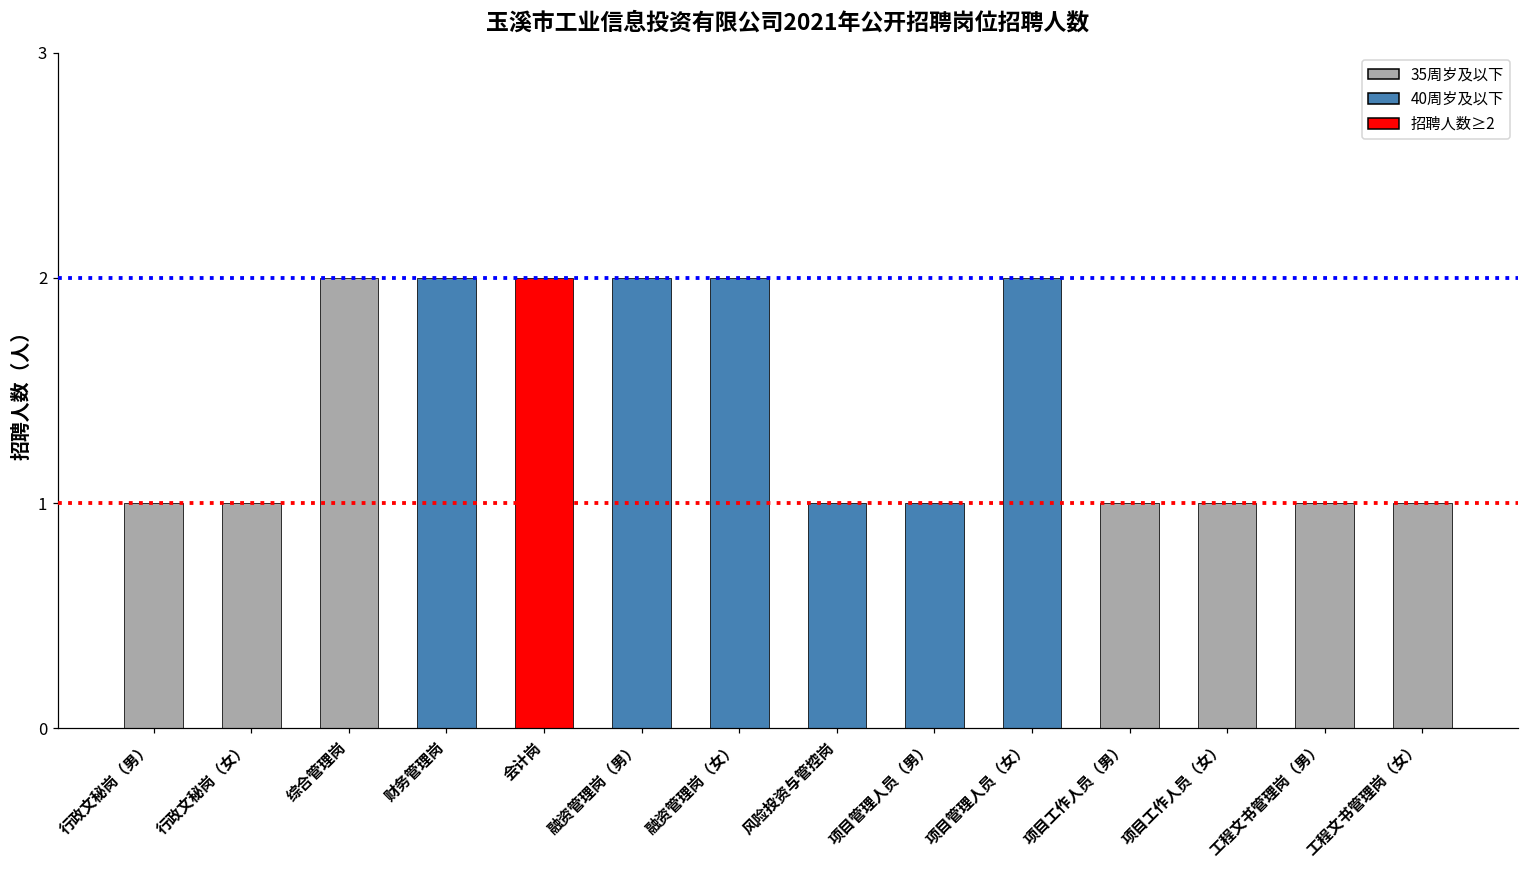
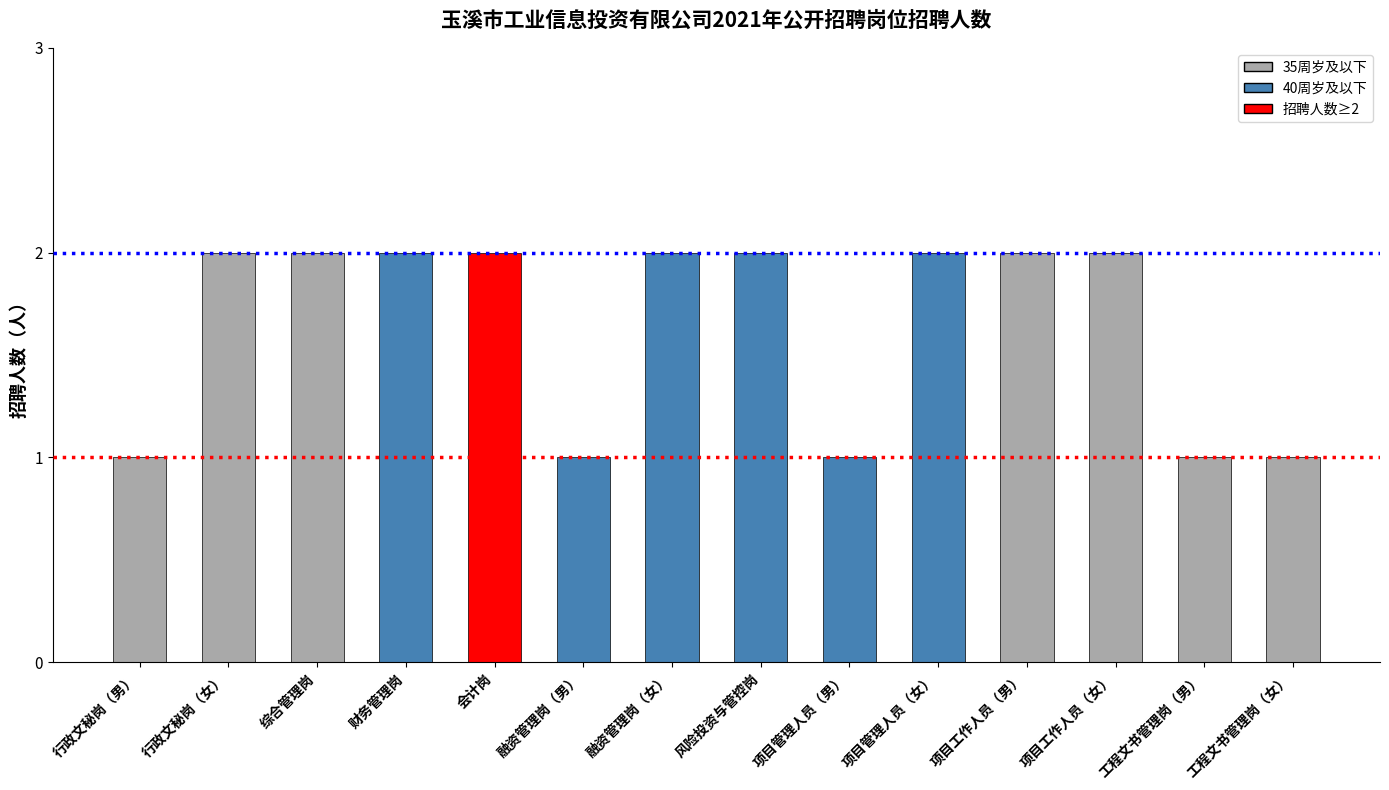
  {
    "行政文秘岗（男）": 1,
-   "行政文秘岗（女）": 1,
+   "行政文秘岗（女）": 2,
    "综合管理岗": 2,
    "财务管理岗": 2,
    "会计岗": 2,
-   "融资管理岗（男）": 2,
+   "融资管理岗（男）": 1,
    "融资管理岗（女）": 2,
-   "风险投资与管控岗": 1,
+   "风险投资与管控岗": 2,
    "项目管理人员（男）": 1,
    "项目管理人员（女）": 2,
-   "项目工作人员（男）": 1,
-   "项目工作人员（女）": 1,
+   "项目工作人员（男）": 2,
+   "项目工作人员（女）": 2,
    "工程文书管理岗（男）": 1,
    "工程文书管理岗（女）": 1
  }
